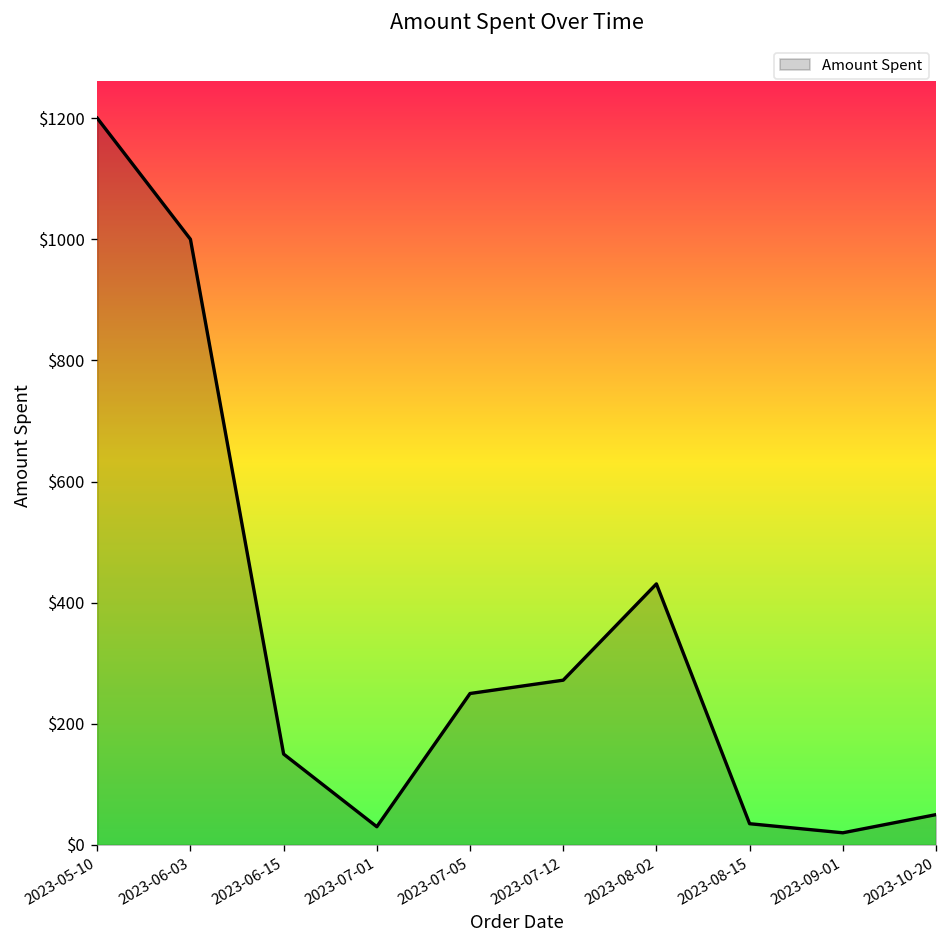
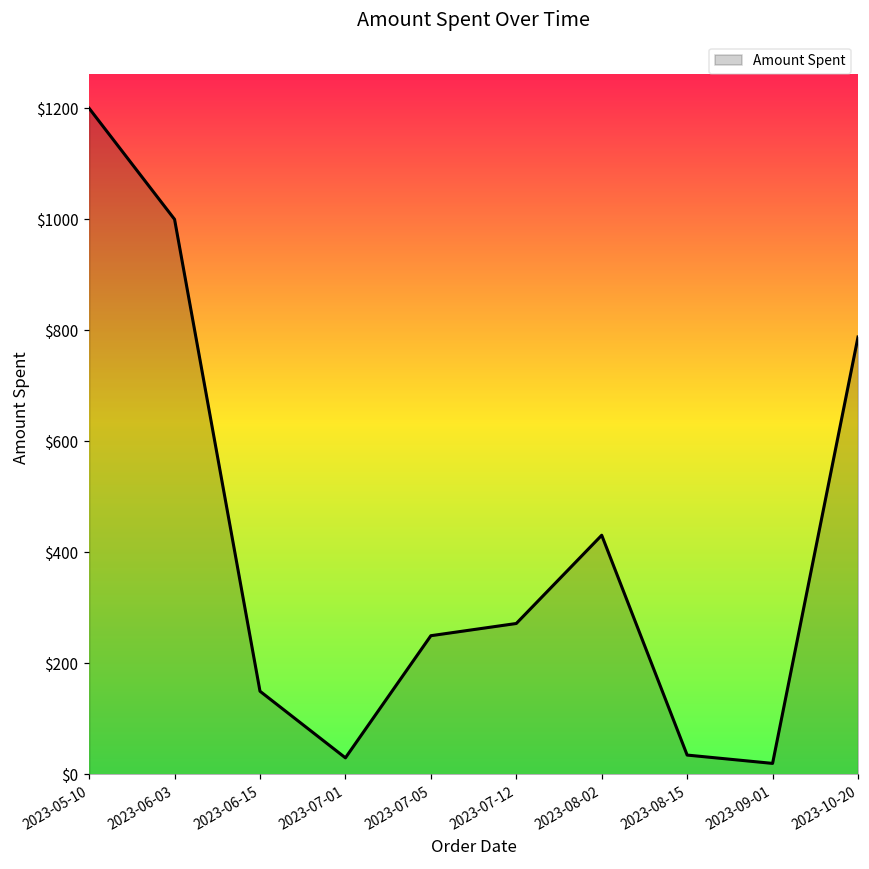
  {
    "2023-05-10": "$1200",
    "2023-06-03": "$1000",
    "2023-06-15": "$150",
    "2023-07-01": "$30",
    "2023-07-05": "$250",
    "2023-07-12": "$270",
    "2023-08-02": "$430",
    "2023-08-15": "$40",
    "2023-09-01": "$20",
-   "2023-10-20": "$50"
+   "2023-10-20": "$790"
  }
